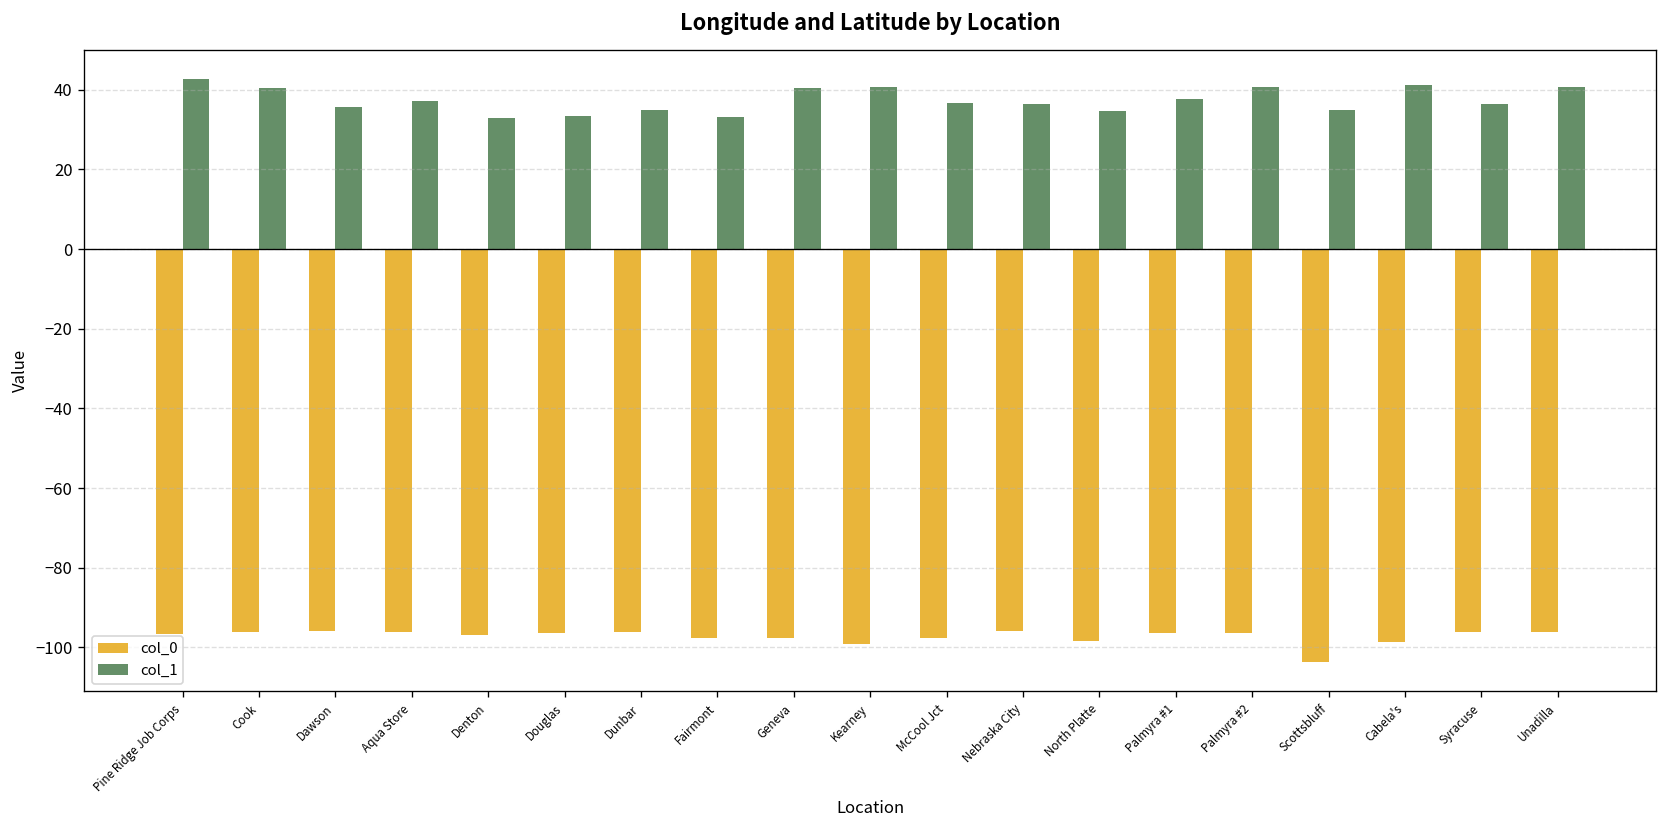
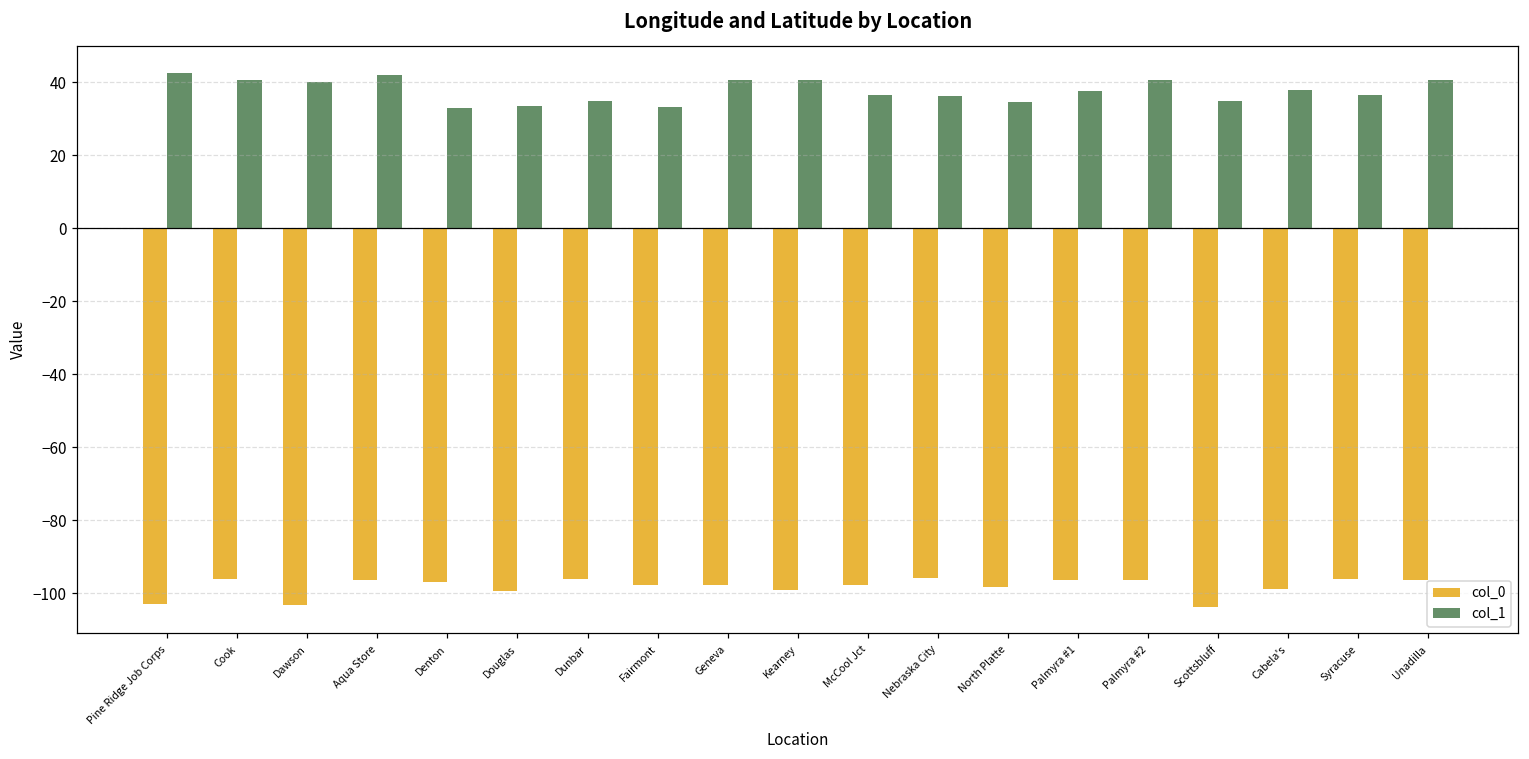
  {
    "col_0": {
-     "Pine Ridge Job Corps": -97,
+     "Pine Ridge Job Corps": -103,
      "Cook": -96,
-     "Dawson": -96,
+     "Dawson": -103,
      "Aqua Store": -96,
      "Denton": -97,
-     "Douglas": -96,
+     "Douglas": -99,
      "Dunbar": -96,
      "Fairmont": -98,
      "Geneva": -98,
      "Kearney": -99,
      "McCool Jct": -98,
      "Nebraska City": -96,
      "North Platte": -98,
      "Palmyra #1": -96,
      "Palmyra #2": -96,
      "Scottsbluff": -104,
      "Cabela's": -99,
      "Syracuse": -96,
      "Unadilla": -96
    },
    "col_1": {
      "Pine Ridge Job Corps": 43,
      "Cook": 41,
-     "Dawson": 36,
-     "Aqua Store": 37,
+     "Dawson": 40,
+     "Aqua Store": 42,
      "Denton": 33,
      "Douglas": 33,
      "Dunbar": 35,
      "Fairmont": 33,
      "Geneva": 41,
      "Kearney": 41,
      "McCool Jct": 37,
      "Nebraska City": 36,
      "North Platte": 35,
      "Palmyra #1": 38,
      "Palmyra #2": 41,
      "Scottsbluff": 35,
-     "Cabela's": 41,
+     "Cabela's": 38,
      "Syracuse": 36,
      "Unadilla": 41
    }
  }
